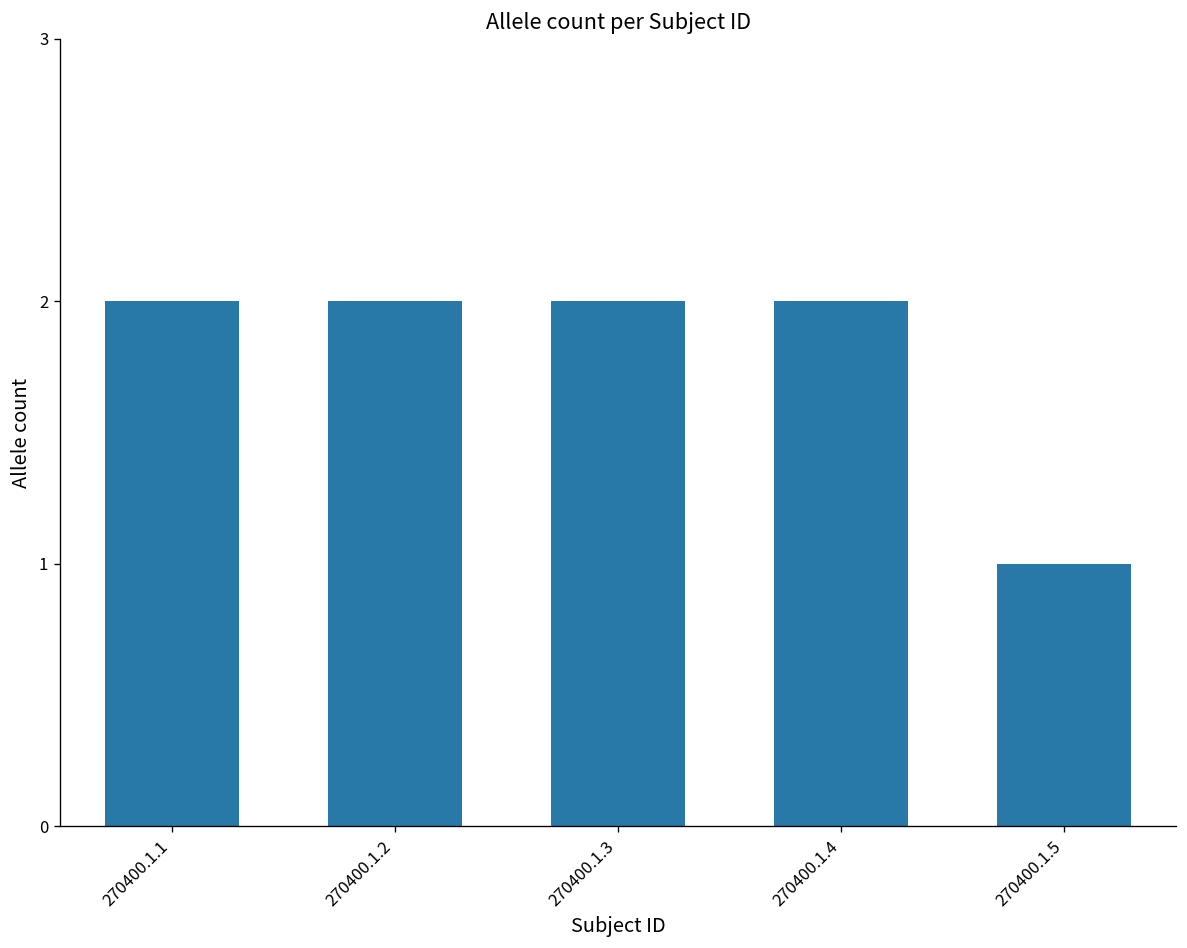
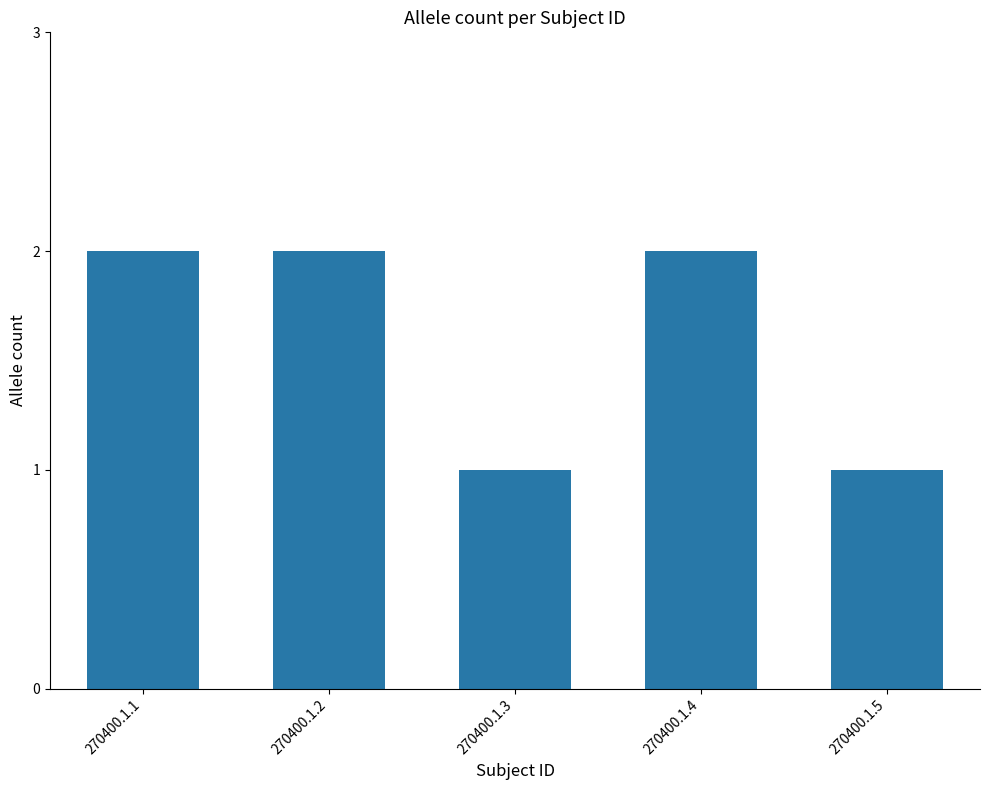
  {
    "270400.1.1": 2,
    "270400.1.2": 2,
-   "270400.1.3": 2,
+   "270400.1.3": 1,
    "270400.1.4": 2,
    "270400.1.5": 1
  }
